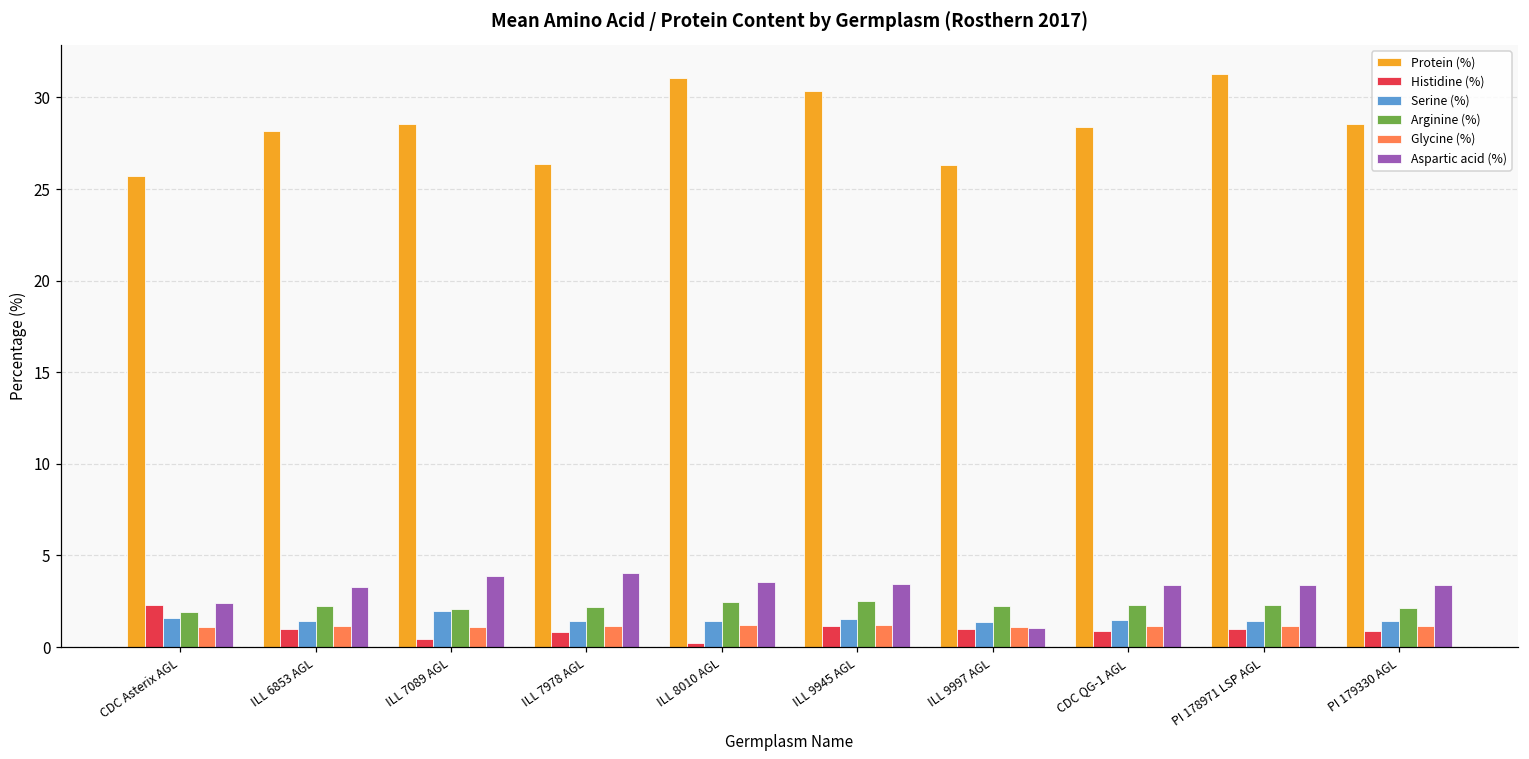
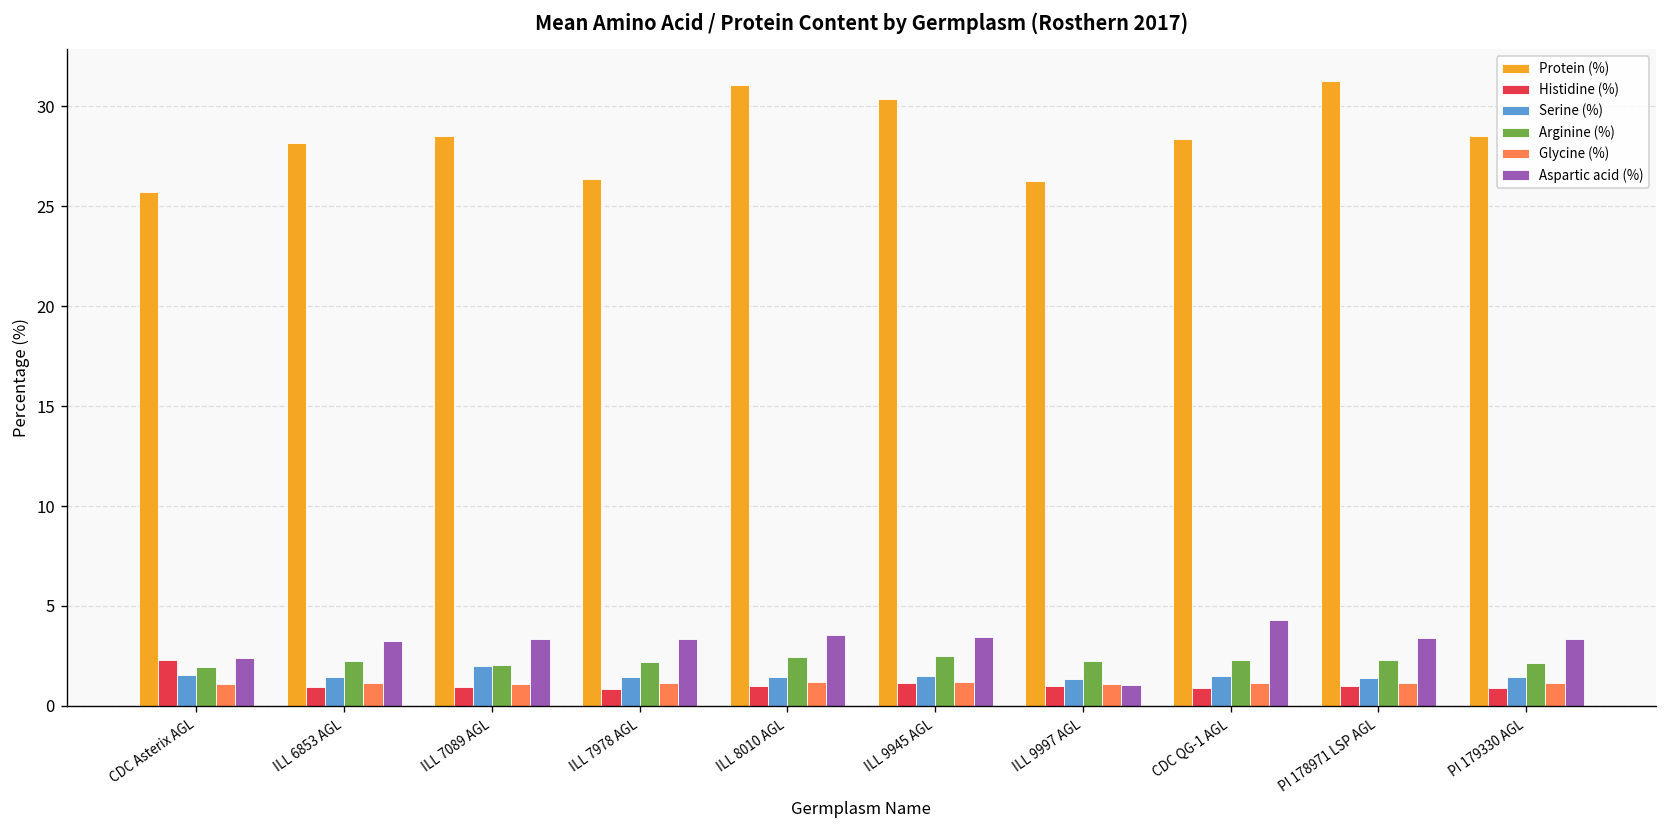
  {
    "Protein (%)": {
      "CDC Asterix AGL": 25.7,
      "ILL 6853 AGL": 28.2,
      "ILL 7089 AGL": 28.5,
      "ILL 7978 AGL": 26.4,
      "ILL 8010 AGL": 31.1,
      "ILL 9945 AGL": 30.4,
      "ILL 9997 AGL": 26.3,
      "CDC QG-1 AGL": 28.4,
      "PI 178971 LSP AGL": 31.3,
      "PI 179330 AGL": 28.5
    },
    "Histidine (%)": {
      "CDC Asterix AGL": 2.3,
      "ILL 6853 AGL": 1.0,
-     "ILL 7089 AGL": 0.5,
+     "ILL 7089 AGL": 0.9,
      "ILL 7978 AGL": 0.8,
-     "ILL 8010 AGL": 0.2,
+     "ILL 8010 AGL": 1.0,
      "ILL 9945 AGL": 1.2,
      "ILL 9997 AGL": 1.0,
      "CDC QG-1 AGL": 0.9,
      "PI 178971 LSP AGL": 1.0,
      "PI 179330 AGL": 0.9
    },
    "Serine (%)": {
      "CDC Asterix AGL": 1.6,
      "ILL 6853 AGL": 1.4,
      "ILL 7089 AGL": 2.0,
      "ILL 7978 AGL": 1.4,
      "ILL 8010 AGL": 1.4,
      "ILL 9945 AGL": 1.5,
      "ILL 9997 AGL": 1.3,
      "CDC QG-1 AGL": 1.5,
      "PI 178971 LSP AGL": 1.4,
      "PI 179330 AGL": 1.4
    },
    "Arginine (%)": {
      "CDC Asterix AGL": 1.9,
      "ILL 6853 AGL": 2.3,
      "ILL 7089 AGL": 2.1,
      "ILL 7978 AGL": 2.2,
      "ILL 8010 AGL": 2.5,
      "ILL 9945 AGL": 2.5,
      "ILL 9997 AGL": 2.2,
      "CDC QG-1 AGL": 2.3,
      "PI 178971 LSP AGL": 2.3,
      "PI 179330 AGL": 2.1
    },
    "Glycine (%)": {
      "CDC Asterix AGL": 1.1,
      "ILL 6853 AGL": 1.2,
      "ILL 7089 AGL": 1.1,
      "ILL 7978 AGL": 1.2,
      "ILL 8010 AGL": 1.2,
      "ILL 9945 AGL": 1.2,
      "ILL 9997 AGL": 1.1,
      "CDC QG-1 AGL": 1.1,
      "PI 178971 LSP AGL": 1.1,
      "PI 179330 AGL": 1.2
    },
    "Aspartic acid (%)": {
      "CDC Asterix AGL": 2.4,
      "ILL 6853 AGL": 3.3,
-     "ILL 7089 AGL": 3.9,
-     "ILL 7978 AGL": 4.0,
+     "ILL 7089 AGL": 3.3,
+     "ILL 7978 AGL": 3.4,
      "ILL 8010 AGL": 3.6,
      "ILL 9945 AGL": 3.5,
      "ILL 9997 AGL": 1.0,
-     "CDC QG-1 AGL": 3.4,
+     "CDC QG-1 AGL": 4.3,
      "PI 178971 LSP AGL": 3.4,
      "PI 179330 AGL": 3.4
    }
  }
